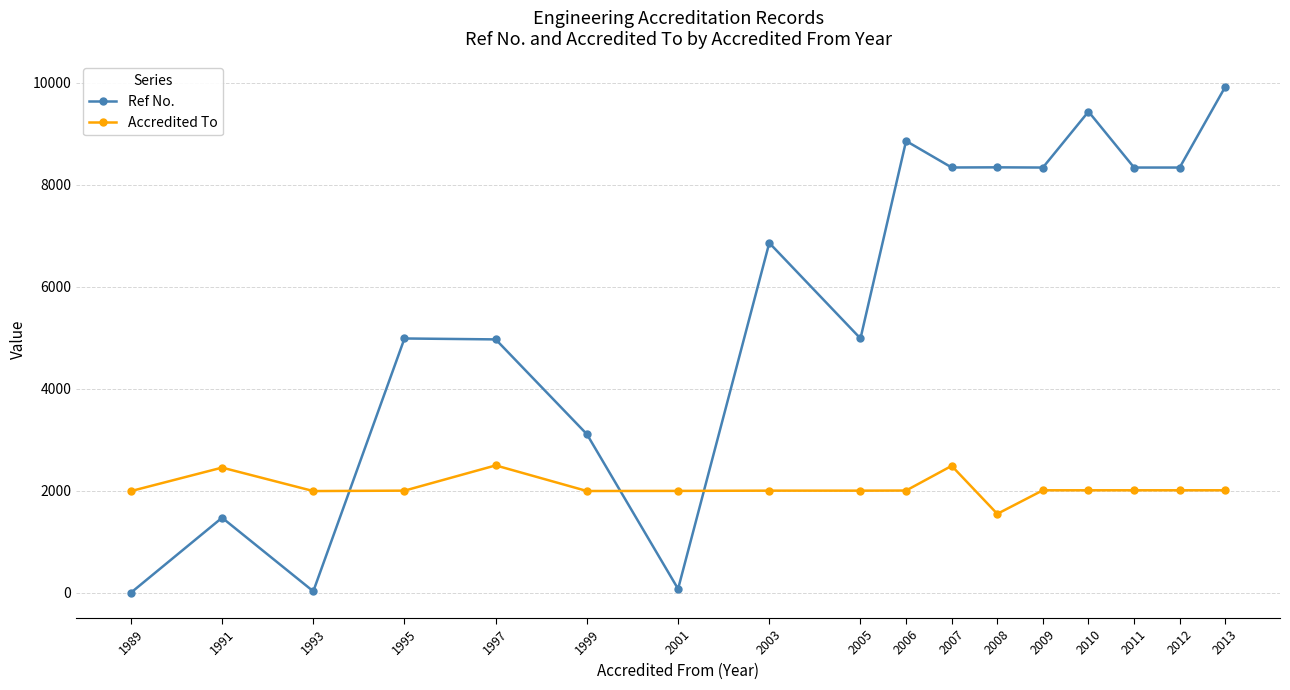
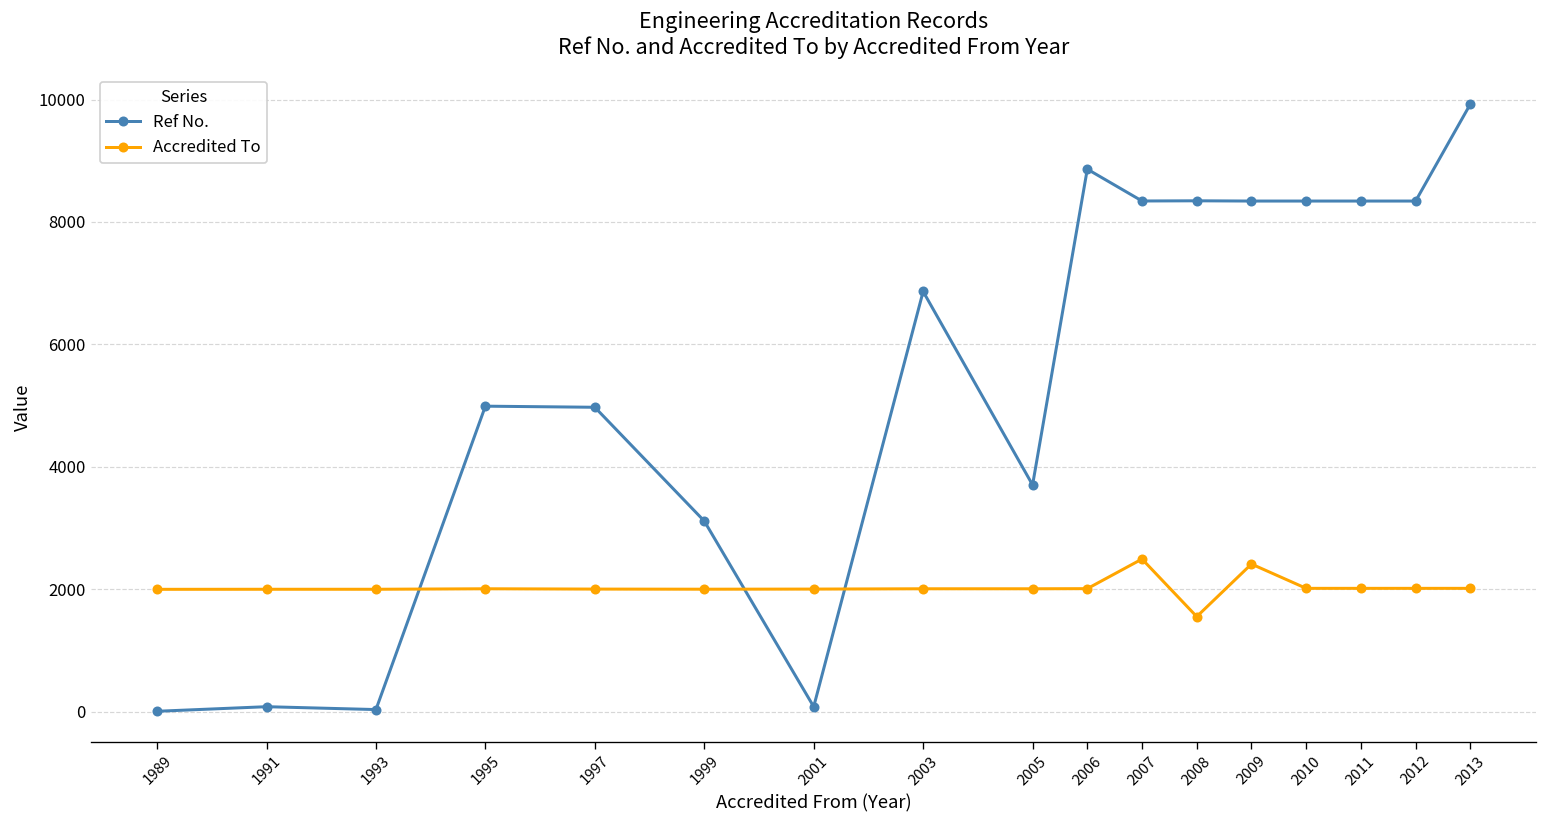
  {
    "Ref No.": {
      "1989": 0,
-     "1991": 1500,
+     "1991": 100,
      "1993": 0,
      "1995": 5000,
      "1997": 5000,
      "1999": 3100,
      "2001": 100,
      "2003": 6900,
-     "2005": 5000,
+     "2005": 3700,
      "2006": 8900,
      "2007": 8300,
      "2008": 8300,
      "2009": 8300,
-     "2010": 9400,
+     "2010": 8300,
      "2011": 8300,
      "2012": 8300,
      "2013": 9900
    },
    "Accredited To": {
      "1989": 2000,
-     "1991": 2500,
+     "1991": 2000,
      "1993": 2000,
      "1995": 2000,
-     "1997": 2500,
+     "1997": 2000,
      "1999": 2000,
      "2001": 2000,
      "2003": 2000,
      "2005": 2000,
      "2006": 2000,
      "2007": 2500,
      "2008": 1600,
-     "2009": 2000,
+     "2009": 2400,
      "2010": 2000,
      "2011": 2000,
      "2012": 2000,
      "2013": 2000
    }
  }
